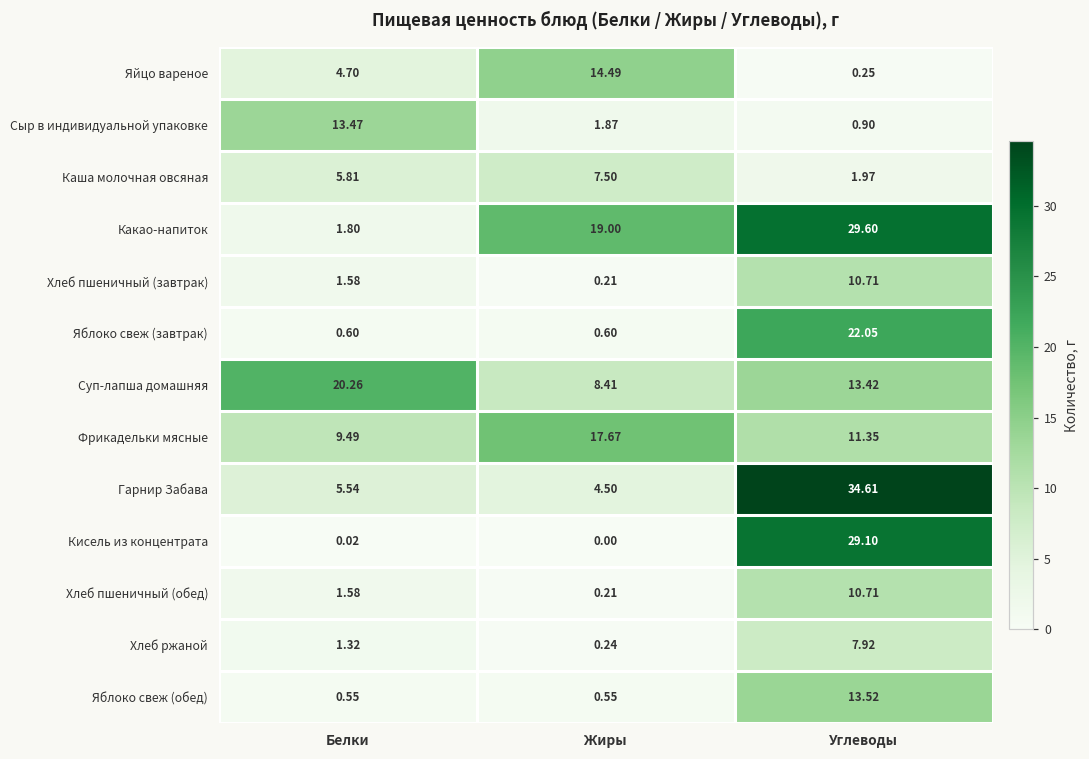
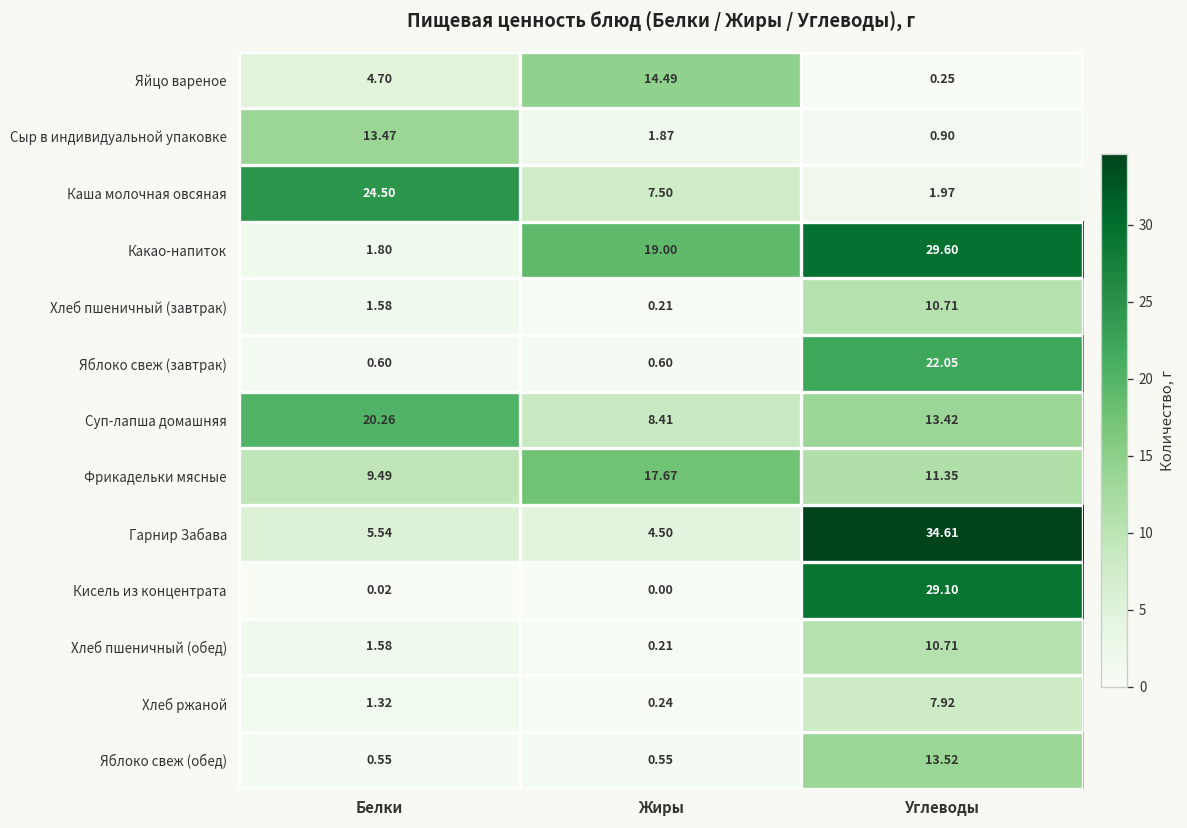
  {
    "Яйцо вареное": {
      "Белки": 4.70,
      "Жиры": 14.49,
      "Углеводы": 0.25
    },
    "Сыр в индивидуальной упаковке": {
      "Белки": 13.47,
      "Жиры": 1.87,
      "Углеводы": 0.90
    },
    "Каша молочная овсяная": {
-     "Белки": 5.81,
+     "Белки": 24.50,
      "Жиры": 7.50,
      "Углеводы": 1.97
    },
    "Какао-напиток": {
      "Белки": 1.80,
      "Жиры": 19.00,
      "Углеводы": 29.60
    },
    "Хлеб пшеничный (завтрак)": {
      "Белки": 1.58,
      "Жиры": 0.21,
      "Углеводы": 10.71
    },
    "Яблоко свеж (завтрак)": {
      "Белки": 0.60,
      "Жиры": 0.60,
      "Углеводы": 22.05
    },
    "Суп-лапша домашняя": {
      "Белки": 20.26,
      "Жиры": 8.41,
      "Углеводы": 13.42
    },
    "Фрикадельки мясные": {
      "Белки": 9.49,
      "Жиры": 17.67,
      "Углеводы": 11.35
    },
    "Гарнир Забава": {
      "Белки": 5.54,
      "Жиры": 4.50,
      "Углеводы": 34.61
    },
    "Кисель из концентрата": {
      "Белки": 0.02,
      "Жиры": 0.00,
      "Углеводы": 29.10
    },
    "Хлеб пшеничный (обед)": {
      "Белки": 1.58,
      "Жиры": 0.21,
      "Углеводы": 10.71
    },
    "Хлеб ржаной": {
      "Белки": 1.32,
      "Жиры": 0.24,
      "Углеводы": 7.92
    },
    "Яблоко свеж (обед)": {
      "Белки": 0.55,
      "Жиры": 0.55,
      "Углеводы": 13.52
    }
  }
